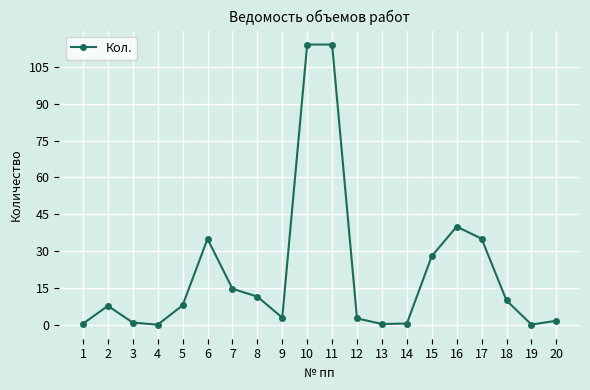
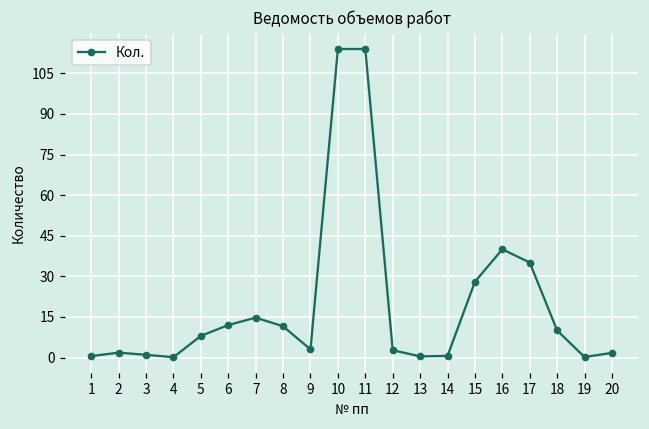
  {
    "1": 1,
-   "2": 8,
+   "2": 2,
    "3": 1,
    "4": 0,
    "5": 8,
-   "6": 35,
+   "6": 12,
    "7": 15,
    "8": 12,
    "9": 3,
    "10": 114,
    "11": 114,
    "12": 3,
    "13": 0,
    "14": 1,
    "15": 28,
    "16": 40,
    "17": 35,
    "18": 10,
    "19": 0,
    "20": 2
  }
